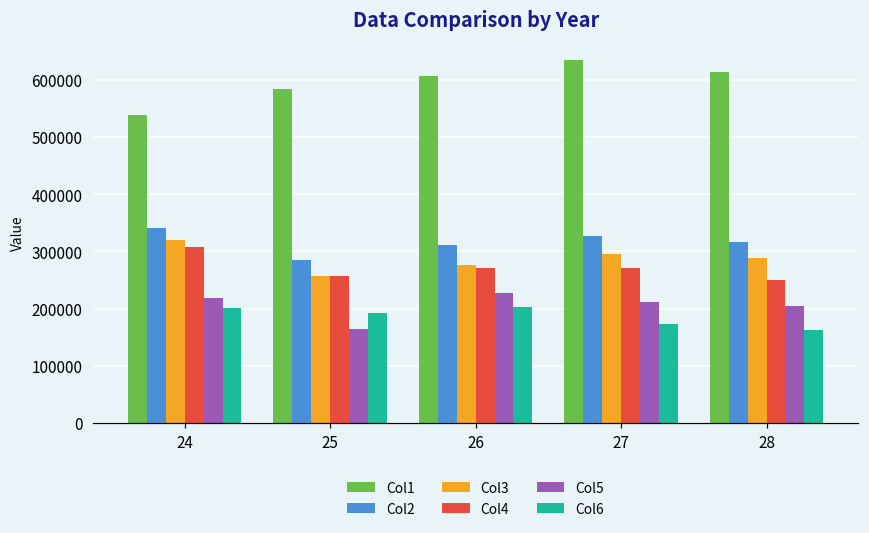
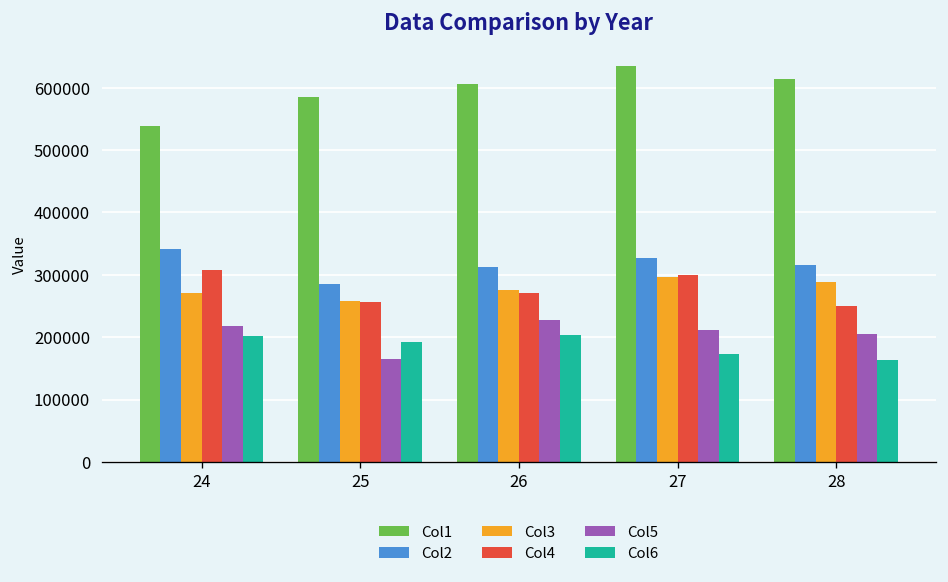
  {
    "Col1": {
      "24": 540000,
      "25": 580000,
      "26": 610000,
      "27": 630000,
      "28": 610000
    },
    "Col2": {
      "24": 340000,
      "25": 280000,
      "26": 310000,
      "27": 330000,
      "28": 320000
    },
    "Col3": {
-     "24": 320000,
+     "24": 270000,
      "25": 260000,
      "26": 280000,
      "27": 300000,
      "28": 290000
    },
    "Col4": {
      "24": 310000,
      "25": 260000,
      "26": 270000,
-     "27": 270000,
+     "27": 300000,
      "28": 250000
    },
    "Col5": {
      "24": 220000,
      "25": 160000,
      "26": 230000,
      "27": 210000,
      "28": 210000
    },
    "Col6": {
      "24": 200000,
      "25": 190000,
      "26": 200000,
      "27": 170000,
      "28": 160000
    }
  }
